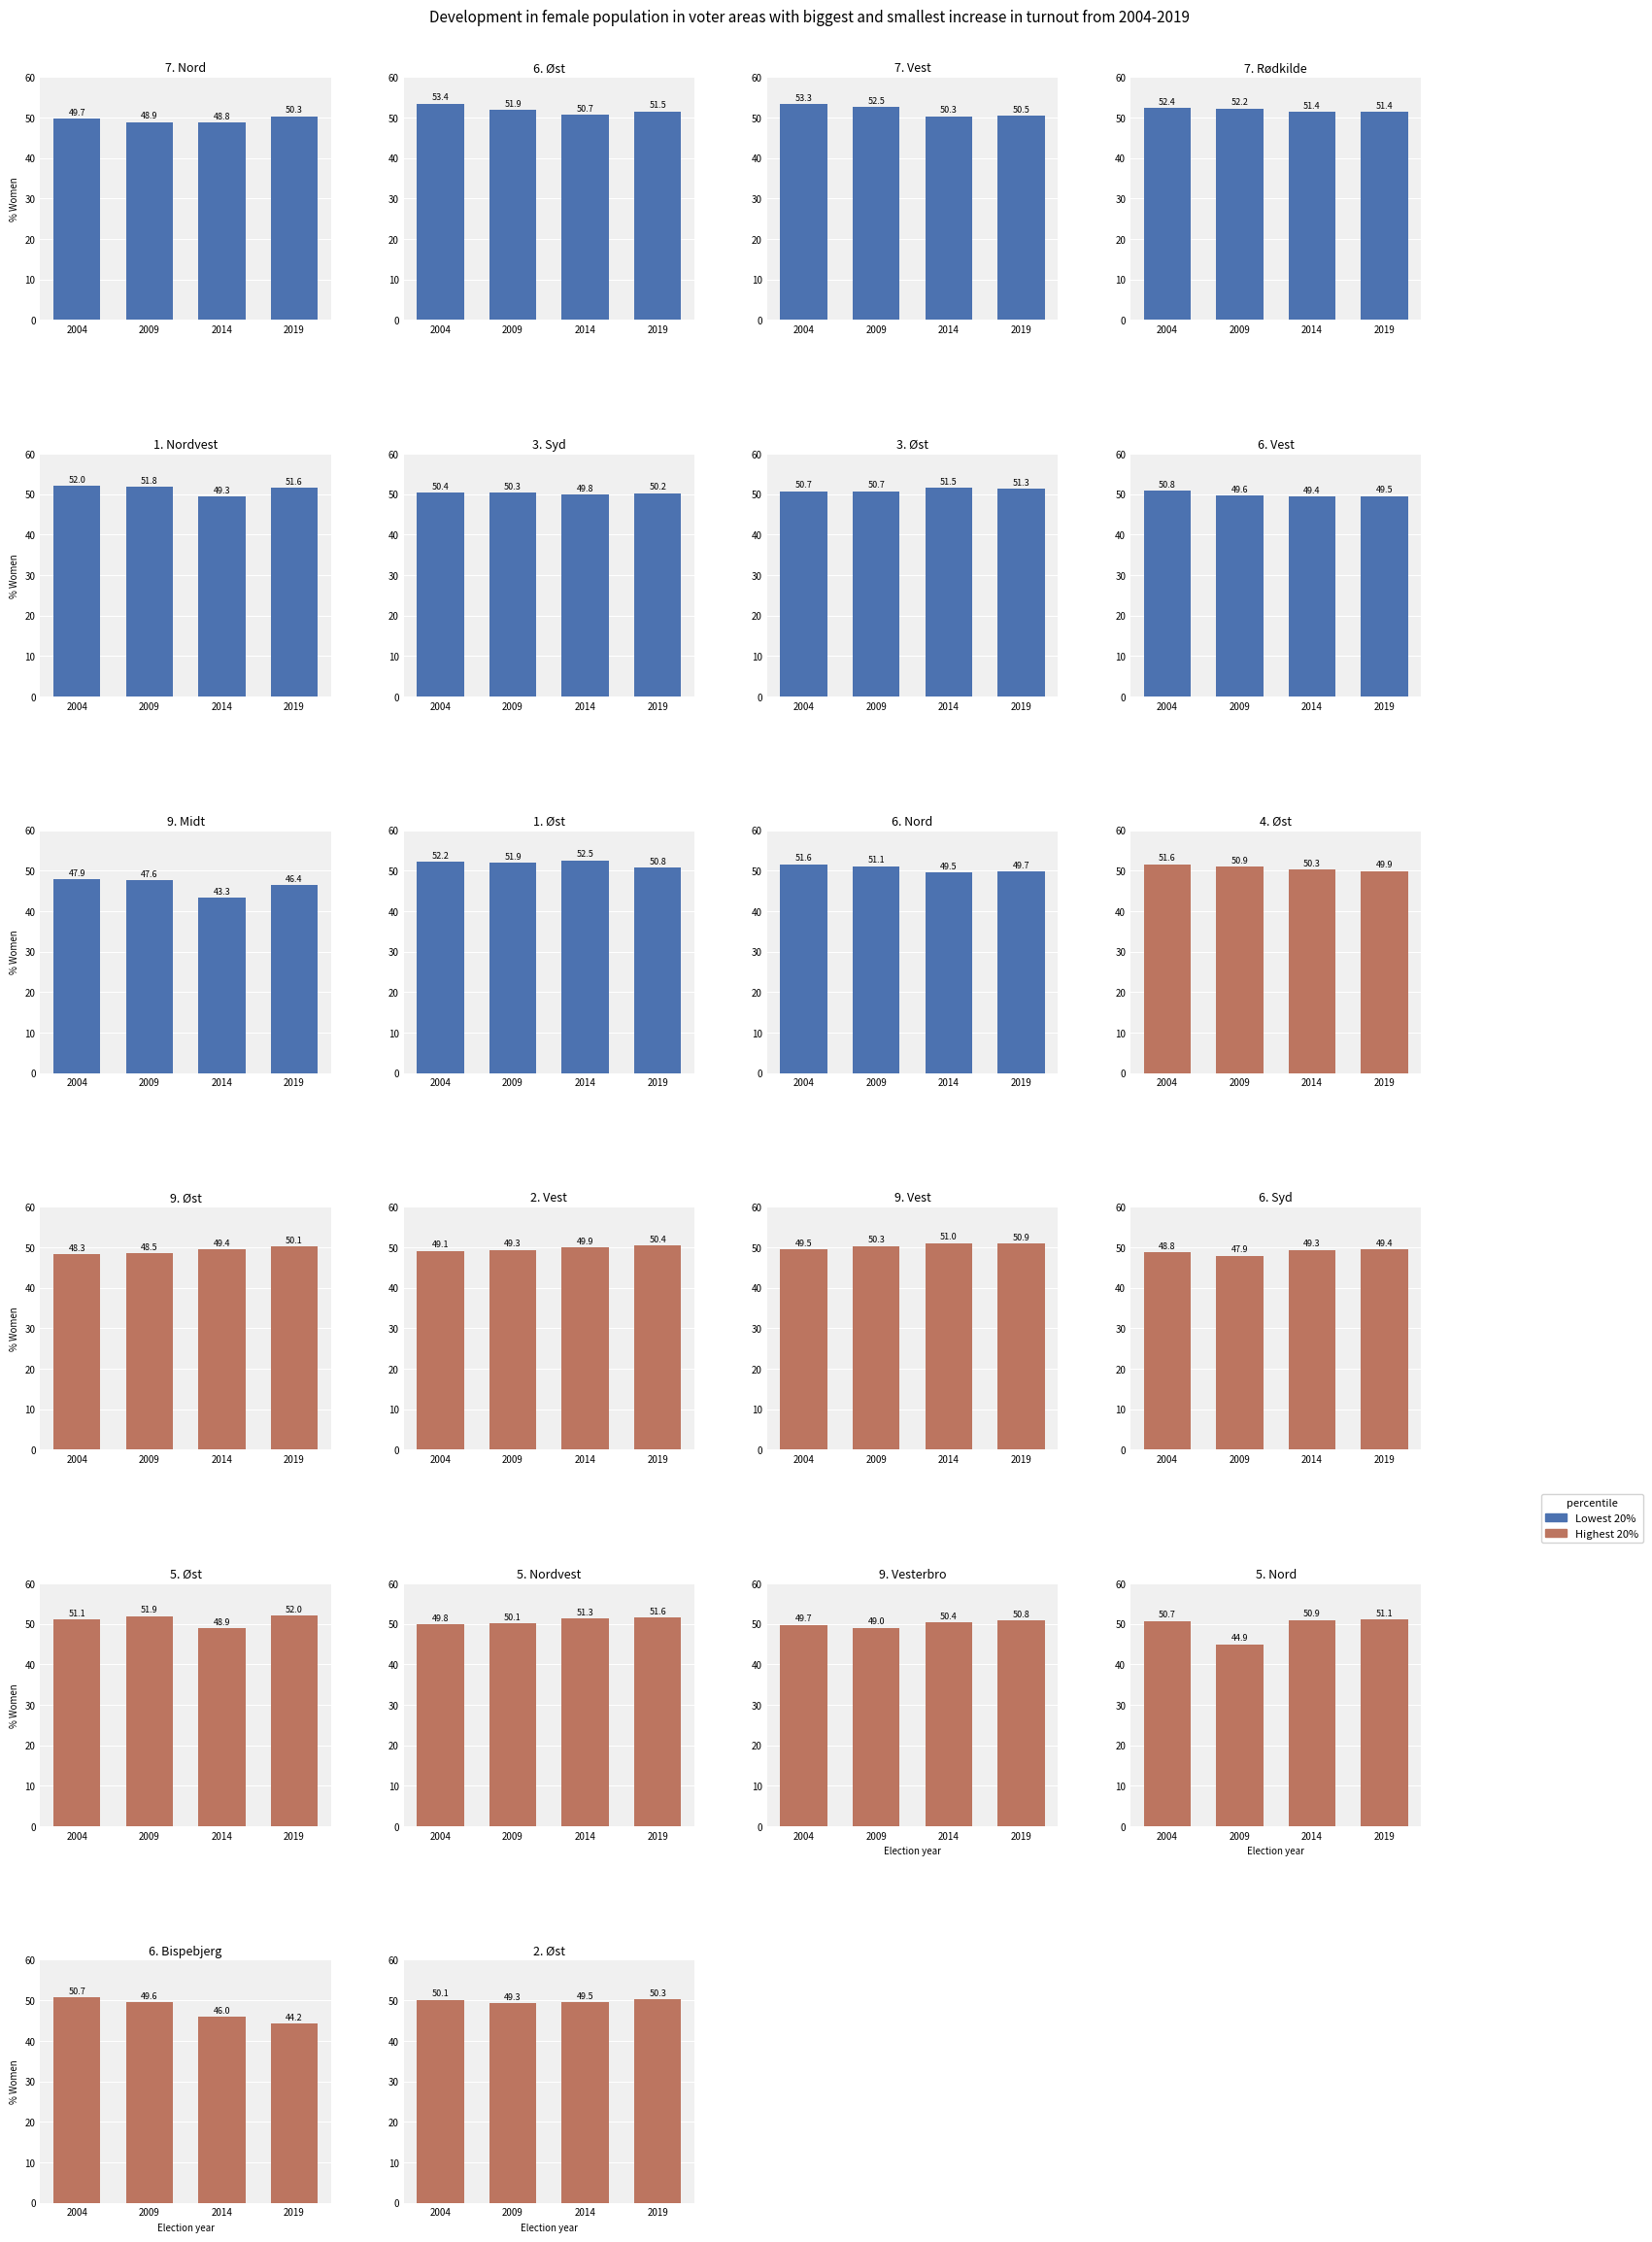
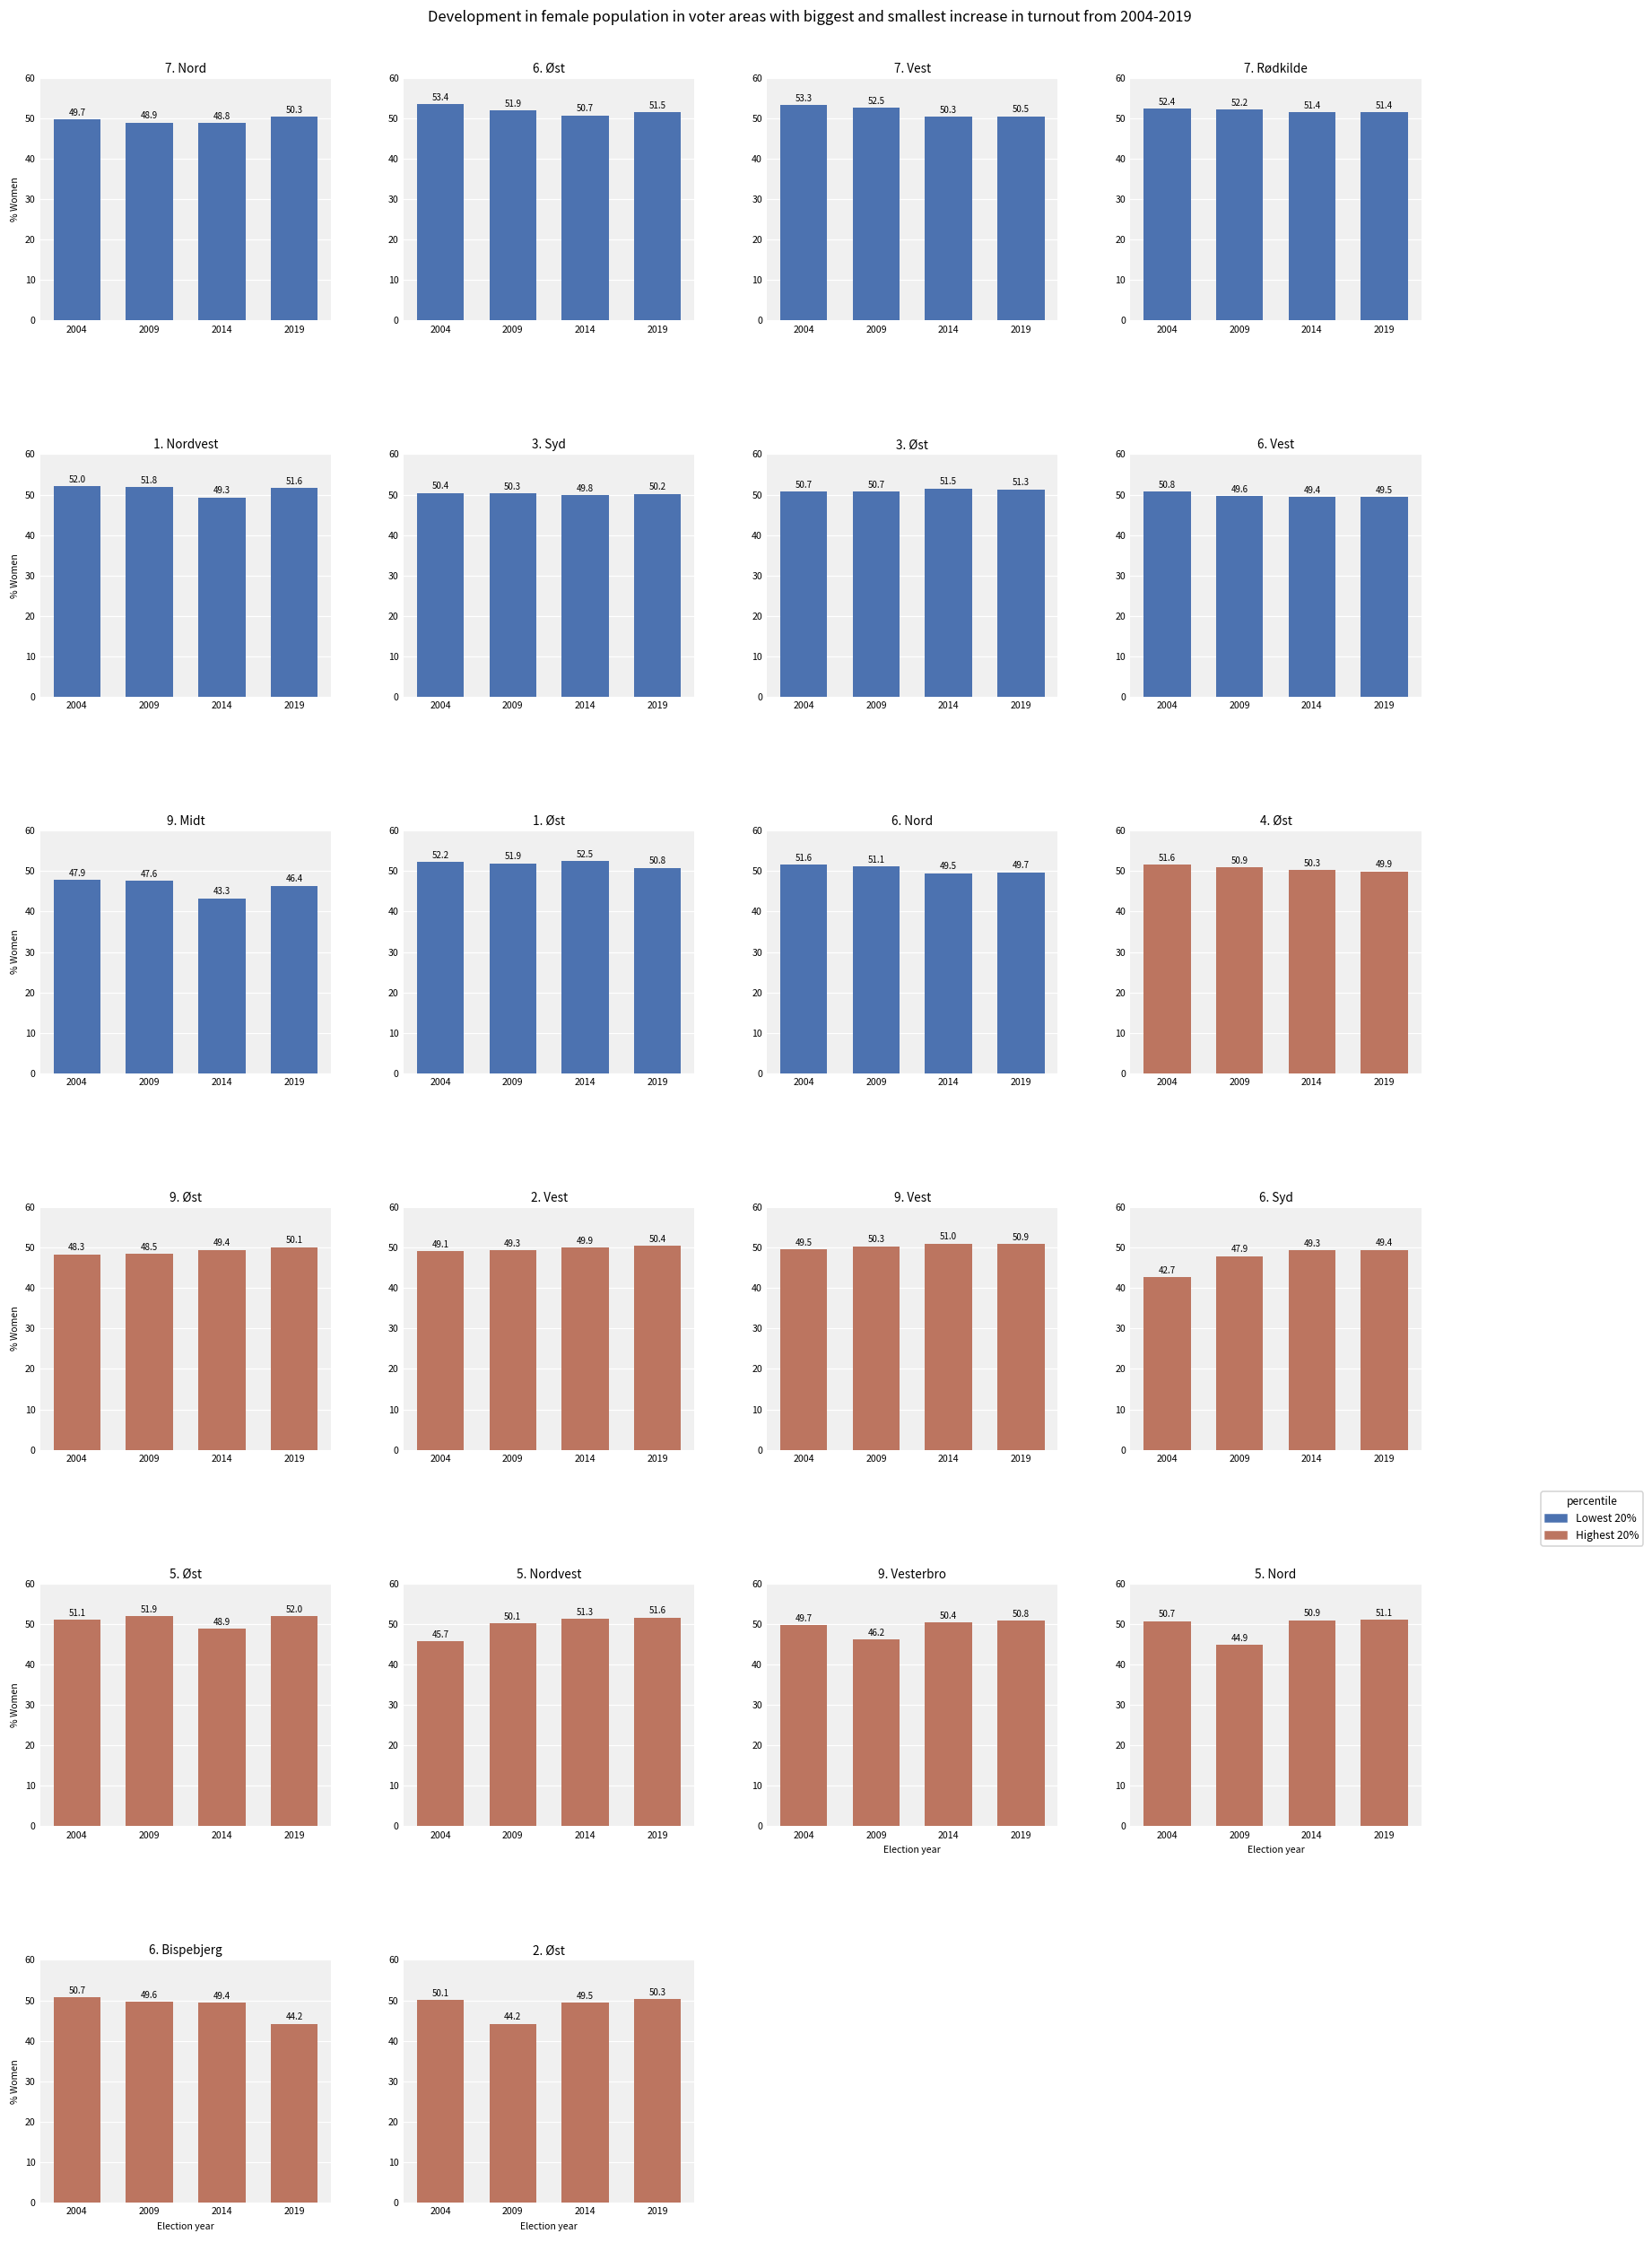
  {
    "7. Nord": {
      "2004": 49.7,
      "2009": 48.9,
      "2014": 48.8,
      "2019": 50.3
    },
    "6. Øst": {
      "2004": 53.4,
      "2009": 51.9,
      "2014": 50.7,
      "2019": 51.5
    },
    "7. Vest": {
      "2004": 53.3,
      "2009": 52.5,
      "2014": 50.3,
      "2019": 50.5
    },
    "7. Rødkilde": {
      "2004": 52.4,
      "2009": 52.2,
      "2014": 51.4,
      "2019": 51.4
    },
    "1. Nordvest": {
      "2004": 52.0,
      "2009": 51.8,
      "2014": 49.3,
      "2019": 51.6
    },
    "3. Syd": {
      "2004": 50.4,
      "2009": 50.3,
      "2014": 49.8,
      "2019": 50.2
    },
    "3. Øst": {
      "2004": 50.7,
      "2009": 50.7,
      "2014": 51.5,
      "2019": 51.3
    },
    "6. Vest": {
      "2004": 50.8,
      "2009": 49.6,
      "2014": 49.4,
      "2019": 49.5
    },
    "9. Midt": {
      "2004": 47.9,
      "2009": 47.6,
      "2014": 43.3,
      "2019": 46.4
    },
    "1. Øst": {
      "2004": 52.2,
      "2009": 51.9,
      "2014": 52.5,
      "2019": 50.8
    },
    "6. Nord": {
      "2004": 51.6,
      "2009": 51.1,
      "2014": 49.5,
      "2019": 49.7
    },
    "4. Øst": {
      "2004": 51.6,
      "2009": 50.9,
      "2014": 50.3,
      "2019": 49.9
    },
    "9. Øst": {
      "2004": 48.3,
      "2009": 48.5,
      "2014": 49.4,
      "2019": 50.1
    },
    "2. Vest": {
      "2004": 49.1,
      "2009": 49.3,
      "2014": 49.9,
      "2019": 50.4
    },
    "9. Vest": {
      "2004": 49.5,
      "2009": 50.3,
      "2014": 51.0,
      "2019": 50.9
    },
    "6. Syd": {
-     "2004": 48.8,
+     "2004": 42.7,
      "2009": 47.9,
      "2014": 49.3,
      "2019": 49.4
    },
    "5. Øst": {
      "2004": 51.1,
      "2009": 51.9,
      "2014": 48.9,
      "2019": 52.0
    },
    "5. Nordvest": {
-     "2004": 49.8,
+     "2004": 45.7,
      "2009": 50.1,
      "2014": 51.3,
      "2019": 51.6
    },
    "9. Vesterbro": {
      "2004": 49.7,
-     "2009": 49.0,
+     "2009": 46.2,
      "2014": 50.4,
      "2019": 50.8
    },
    "5. Nord": {
      "2004": 50.7,
      "2009": 44.9,
      "2014": 50.9,
      "2019": 51.1
    },
    "6. Bispebjerg": {
      "2004": 50.7,
      "2009": 49.6,
-     "2014": 46.0,
+     "2014": 49.4,
      "2019": 44.2
    },
    "2. Øst": {
      "2004": 50.1,
-     "2009": 49.3,
+     "2009": 44.2,
      "2014": 49.5,
      "2019": 50.3
    }
  }
